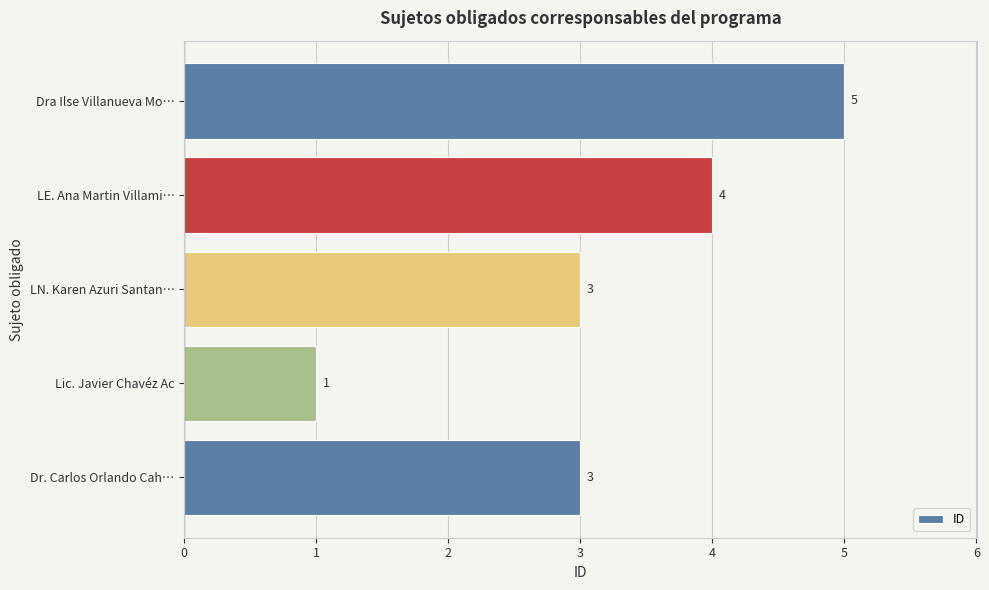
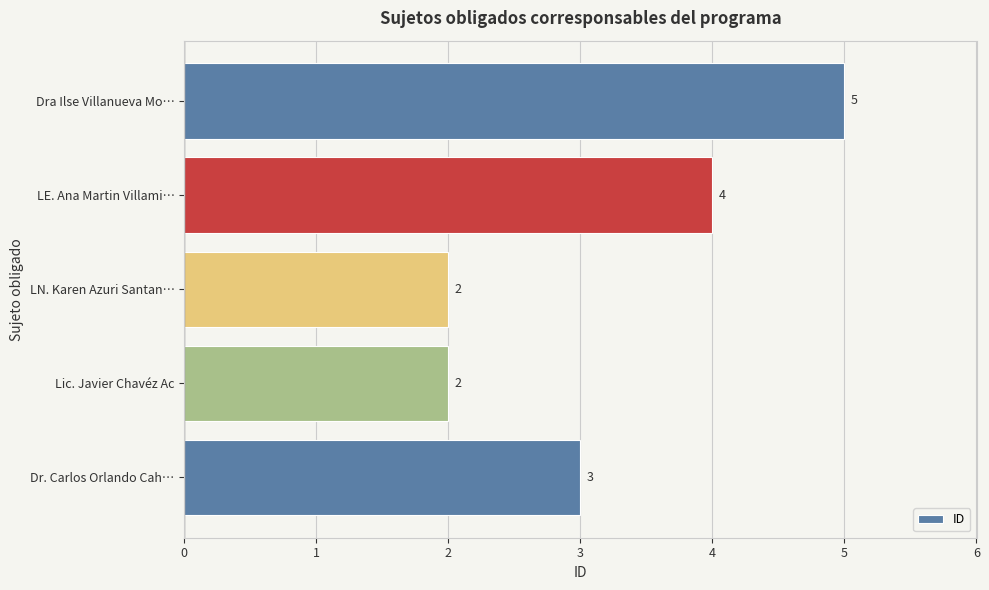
  {
    "Dra Ilse Villanueva Mo…": 5,
    "LE. Ana Martin Villami…": 4,
-   "LN. Karen Azuri Santan…": 3,
-   "Lic. Javier Chavéz Ac": 1,
+   "LN. Karen Azuri Santan…": 2,
+   "Lic. Javier Chavéz Ac": 2,
    "Dr. Carlos Orlando Cah…": 3
  }
